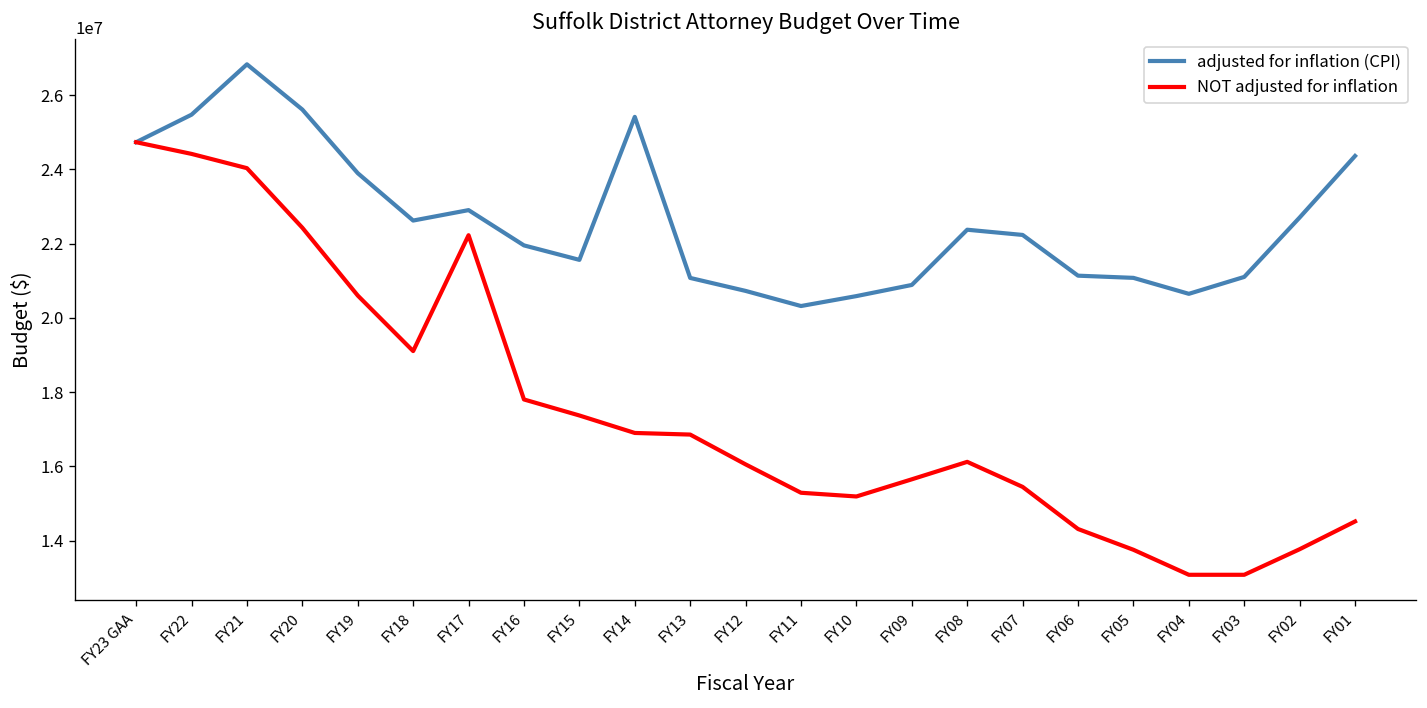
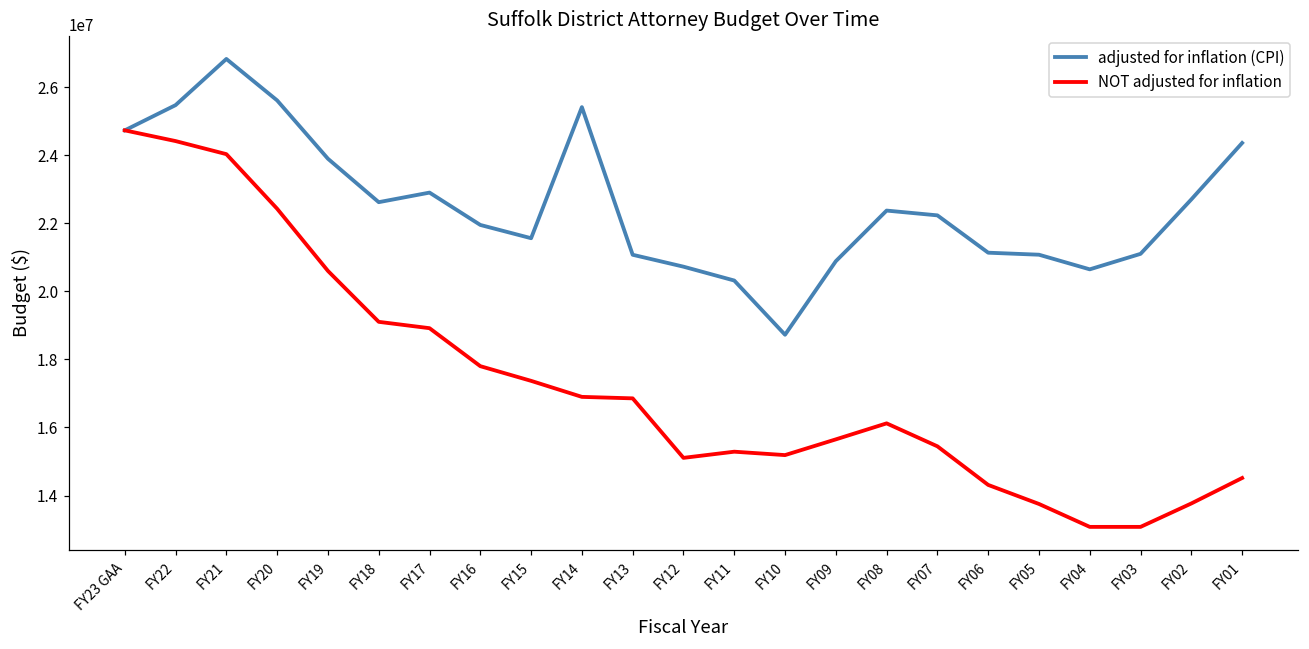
  {
    "adjusted for inflation (CPI)": {
      "FY22": 25500000,
      "FY21": 26800000,
      "FY20": 25600000,
      "FY19": 23900000,
      "FY18": 22600000,
      "FY17": 22900000,
      "FY16": 22000000,
      "FY15": 21600000,
      "FY14": 25400000,
      "FY13": 21100000,
      "FY12": 20700000,
      "FY11": 20300000,
-     "FY10": 20600000,
+     "FY10": 18700000,
      "FY09": 20900000,
      "FY08": 22400000,
      "FY07": 22200000,
      "FY06": 21100000,
      "FY05": 21100000,
      "FY04": 20600000,
      "FY03": 21100000,
      "FY02": 22700000,
      "FY01": 24400000
    },
    "NOT adjusted for inflation": {
      "FY22": 24400000,
      "FY21": 24000000,
      "FY20": 22400000,
      "FY19": 20600000,
      "FY18": 19100000,
-     "FY17": 22200000,
+     "FY17": 18900000,
      "FY16": 17800000,
      "FY15": 17400000,
      "FY14": 16900000,
      "FY13": 16900000,
-     "FY12": 16100000,
+     "FY12": 15100000,
      "FY11": 15300000,
      "FY10": 15200000,
      "FY09": 15700000,
      "FY08": 16100000,
      "FY07": 15400000,
      "FY06": 14300000,
      "FY05": 13800000,
      "FY04": 13100000,
      "FY03": 13100000,
      "FY02": 13800000,
      "FY01": 14500000
    }
  }
